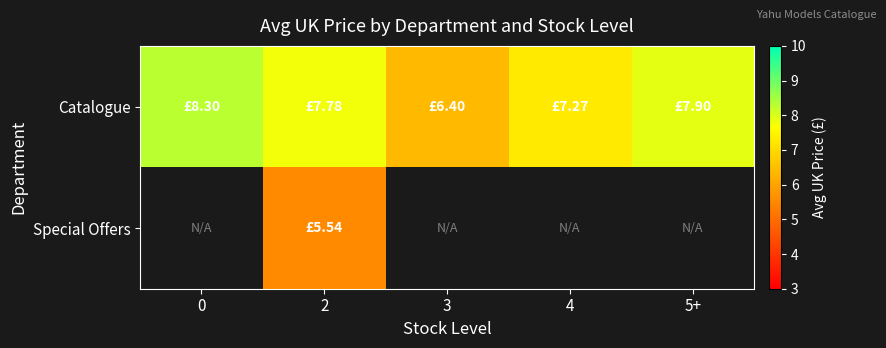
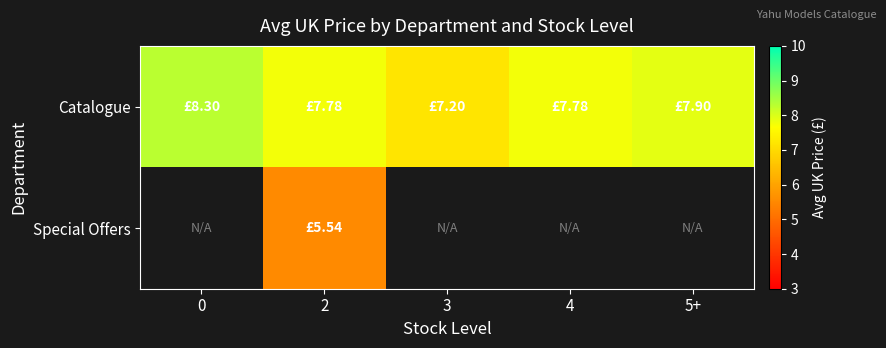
  {
    "Catalogue": {
      "0": "£8.30",
      "2": "£7.78",
-     "3": "£6.40",
-     "4": "£7.27",
+     "3": "£7.20",
+     "4": "£7.78",
      "5+": "£7.90"
    },
    "Special Offers": {
      "2": "£5.54"
    }
  }
